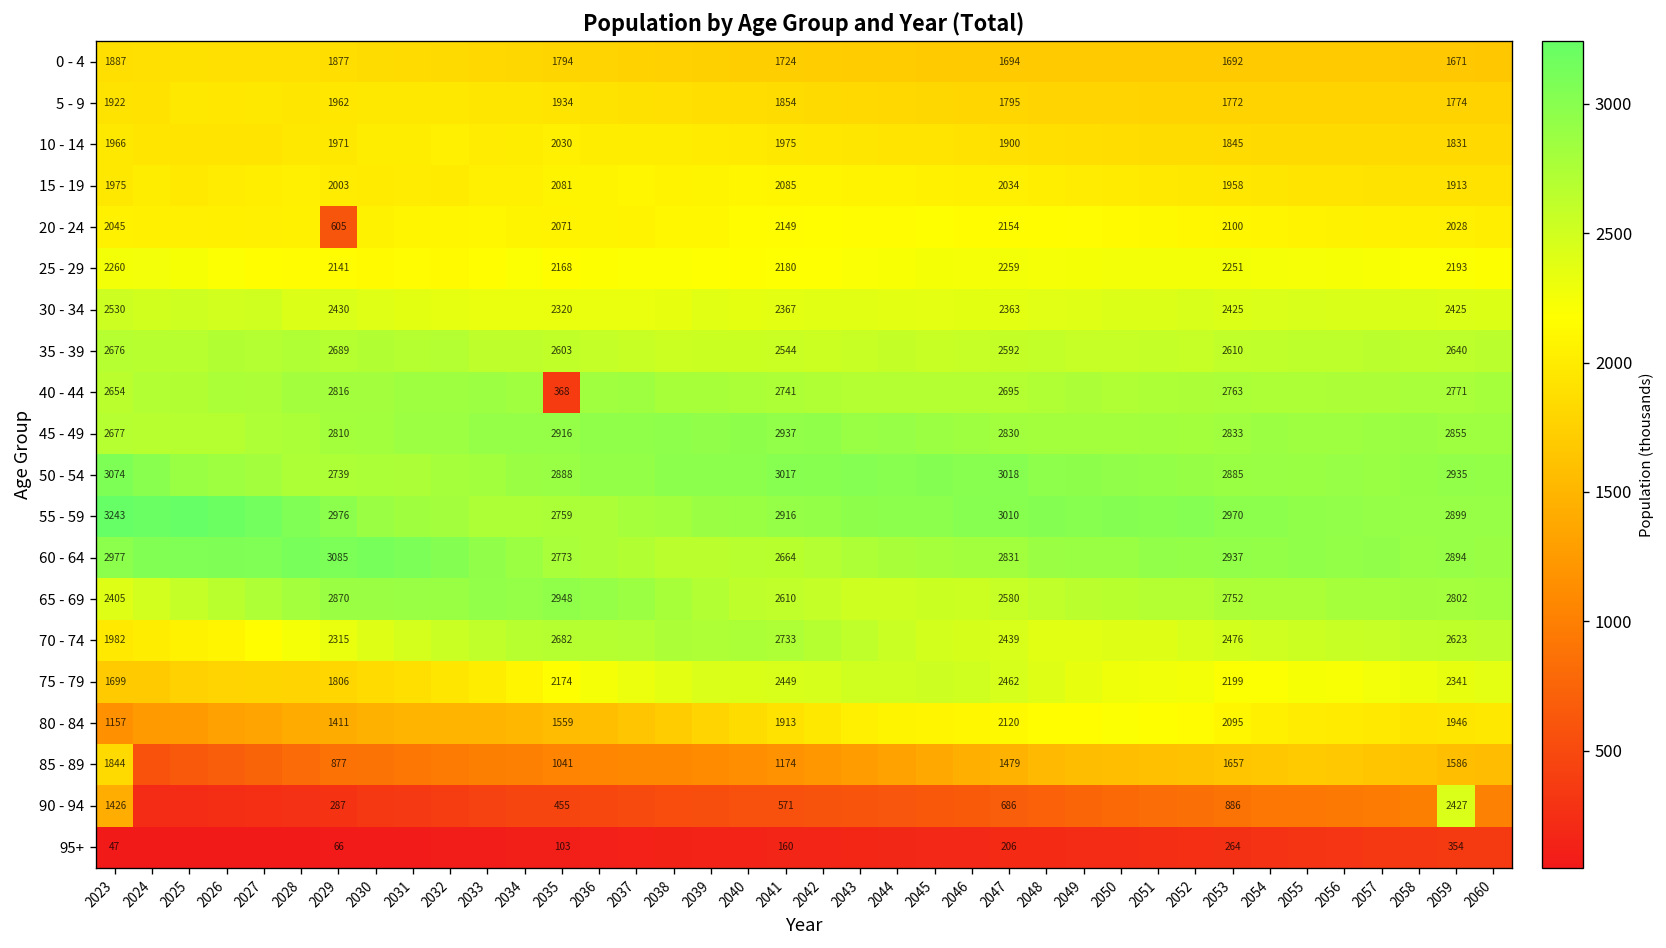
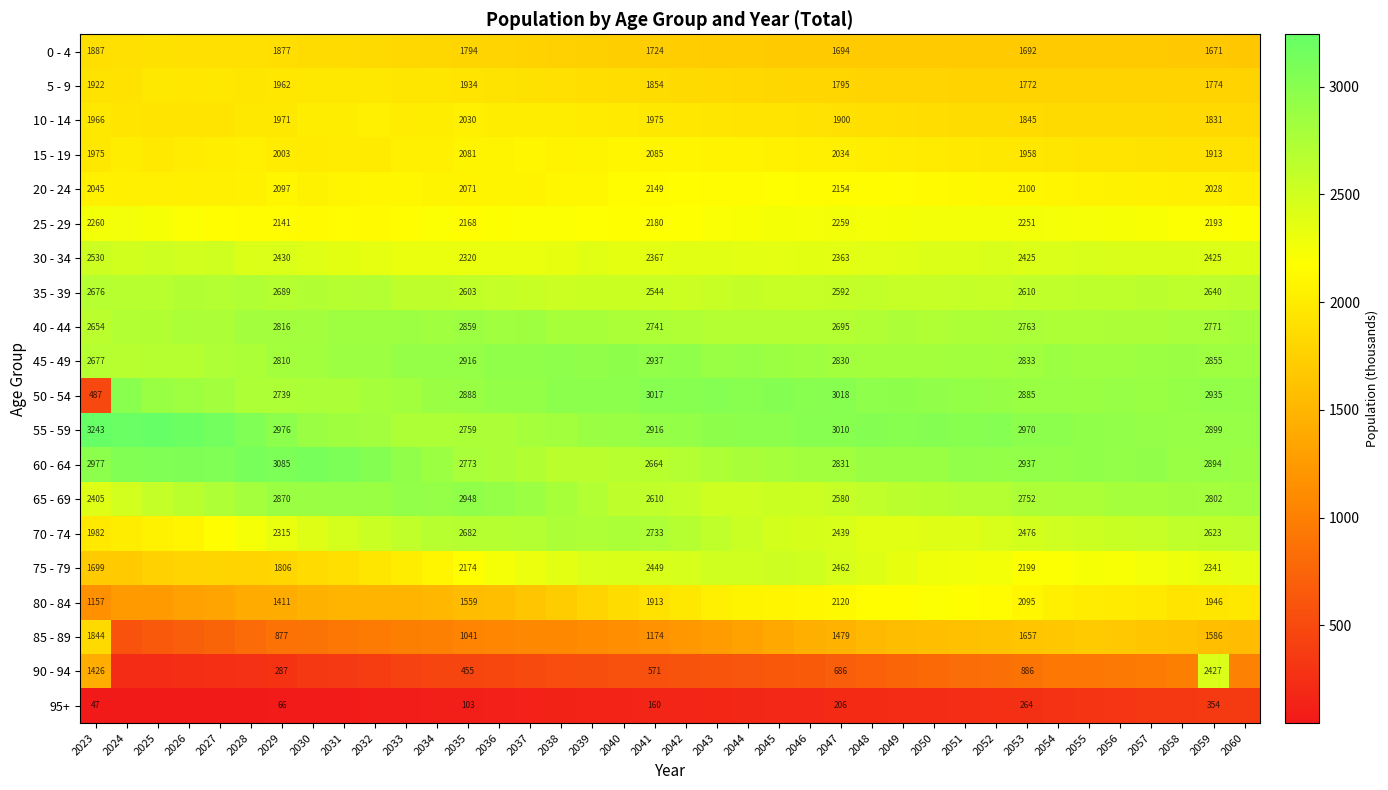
  {
    "0 - 4": {
      "2023": 1887,
      "2029": 1877,
      "2035": 1794,
      "2041": 1724,
      "2047": 1694,
      "2053": 1692,
      "2059": 1671
    },
    "5 - 9": {
      "2023": 1922,
      "2029": 1962,
      "2035": 1934,
      "2041": 1854,
      "2047": 1795,
      "2053": 1772,
      "2059": 1774
    },
    "10 - 14": {
      "2023": 1966,
      "2029": 1971,
      "2035": 2030,
      "2041": 1975,
      "2047": 1900,
      "2053": 1845,
      "2059": 1831
    },
    "15 - 19": {
      "2023": 1975,
      "2029": 2003,
      "2035": 2081,
      "2041": 2085,
      "2047": 2034,
      "2053": 1958,
      "2059": 1913
    },
    "20 - 24": {
      "2023": 2045,
-     "2029": 605,
+     "2029": 2097,
      "2035": 2071,
      "2041": 2149,
      "2047": 2154,
      "2053": 2100,
      "2059": 2028
    },
    "25 - 29": {
      "2023": 2260,
      "2029": 2141,
      "2035": 2168,
      "2041": 2180,
      "2047": 2259,
      "2053": 2251,
      "2059": 2193
    },
    "30 - 34": {
      "2023": 2530,
      "2029": 2430,
      "2035": 2320,
      "2041": 2367,
      "2047": 2363,
      "2053": 2425,
      "2059": 2425
    },
    "35 - 39": {
      "2023": 2676,
      "2029": 2689,
      "2035": 2603,
      "2041": 2544,
      "2047": 2592,
      "2053": 2610,
      "2059": 2640
    },
    "40 - 44": {
      "2023": 2654,
      "2029": 2816,
-     "2035": 368,
+     "2035": 2859,
      "2041": 2741,
      "2047": 2695,
      "2053": 2763,
      "2059": 2771
    },
    "45 - 49": {
      "2023": 2677,
      "2029": 2810,
      "2035": 2916,
      "2041": 2937,
      "2047": 2830,
      "2053": 2833,
      "2059": 2855
    },
    "50 - 54": {
-     "2023": 3074,
+     "2023": 487,
      "2029": 2739,
      "2035": 2888,
      "2041": 3017,
      "2047": 3018,
      "2053": 2885,
      "2059": 2935
    },
    "55 - 59": {
      "2023": 3243,
      "2029": 2976,
      "2035": 2759,
      "2041": 2916,
      "2047": 3010,
      "2053": 2970,
      "2059": 2899
    },
    "60 - 64": {
      "2023": 2977,
      "2029": 3085,
      "2035": 2773,
      "2041": 2664,
      "2047": 2831,
      "2053": 2937,
      "2059": 2894
    },
    "65 - 69": {
      "2023": 2405,
      "2029": 2870,
      "2035": 2948,
      "2041": 2610,
      "2047": 2580,
      "2053": 2752,
      "2059": 2802
    },
    "70 - 74": {
      "2023": 1982,
      "2029": 2315,
      "2035": 2682,
      "2041": 2733,
      "2047": 2439,
      "2053": 2476,
      "2059": 2623
    },
    "75 - 79": {
      "2023": 1699,
      "2029": 1806,
      "2035": 2174,
      "2041": 2449,
      "2047": 2462,
      "2053": 2199,
      "2059": 2341
    },
    "80 - 84": {
      "2023": 1157,
      "2029": 1411,
      "2035": 1559,
      "2041": 1913,
      "2047": 2120,
      "2053": 2095,
      "2059": 1946
    },
    "85 - 89": {
      "2023": 1844,
      "2029": 877,
      "2035": 1041,
      "2041": 1174,
      "2047": 1479,
      "2053": 1657,
      "2059": 1586
    },
    "90 - 94": {
      "2023": 1426,
      "2029": 287,
      "2035": 455,
      "2041": 571,
      "2047": 686,
      "2053": 886,
      "2059": 2427
    },
    "95+": {
      "2023": 47,
      "2029": 66,
      "2035": 103,
      "2041": 160,
      "2047": 206,
      "2053": 264,
      "2059": 354
    }
  }
